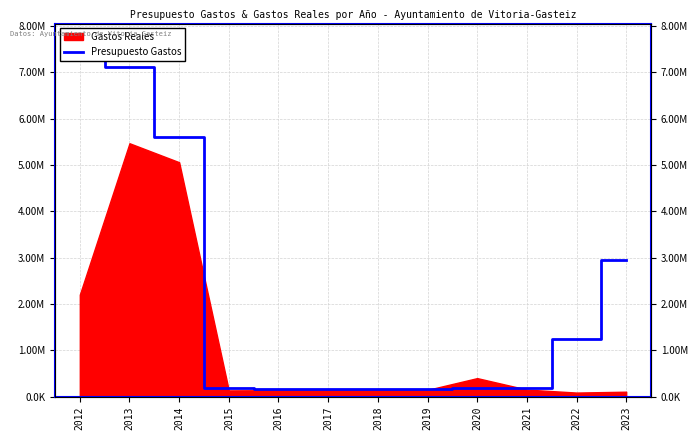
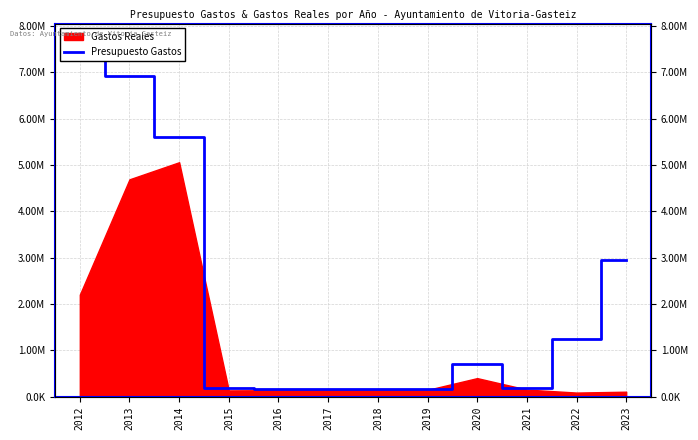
  {
    "Gastos Reales": {
      "2012": 2200000,
-     "2013": 5500000,
+     "2013": 4700000,
      "2014": 5100000,
      "2020": 400000,
      "2022": 100000,
      "2023": 100000
    },
    "Presupuesto Gastos": {
-     "2013": 7100000,
+     "2013": 6900000,
      "2014": 5600000,
-     "2020": 200000,
+     "2020": 700000,
      "2022": 1300000,
      "2023": 3000000
    }
  }
